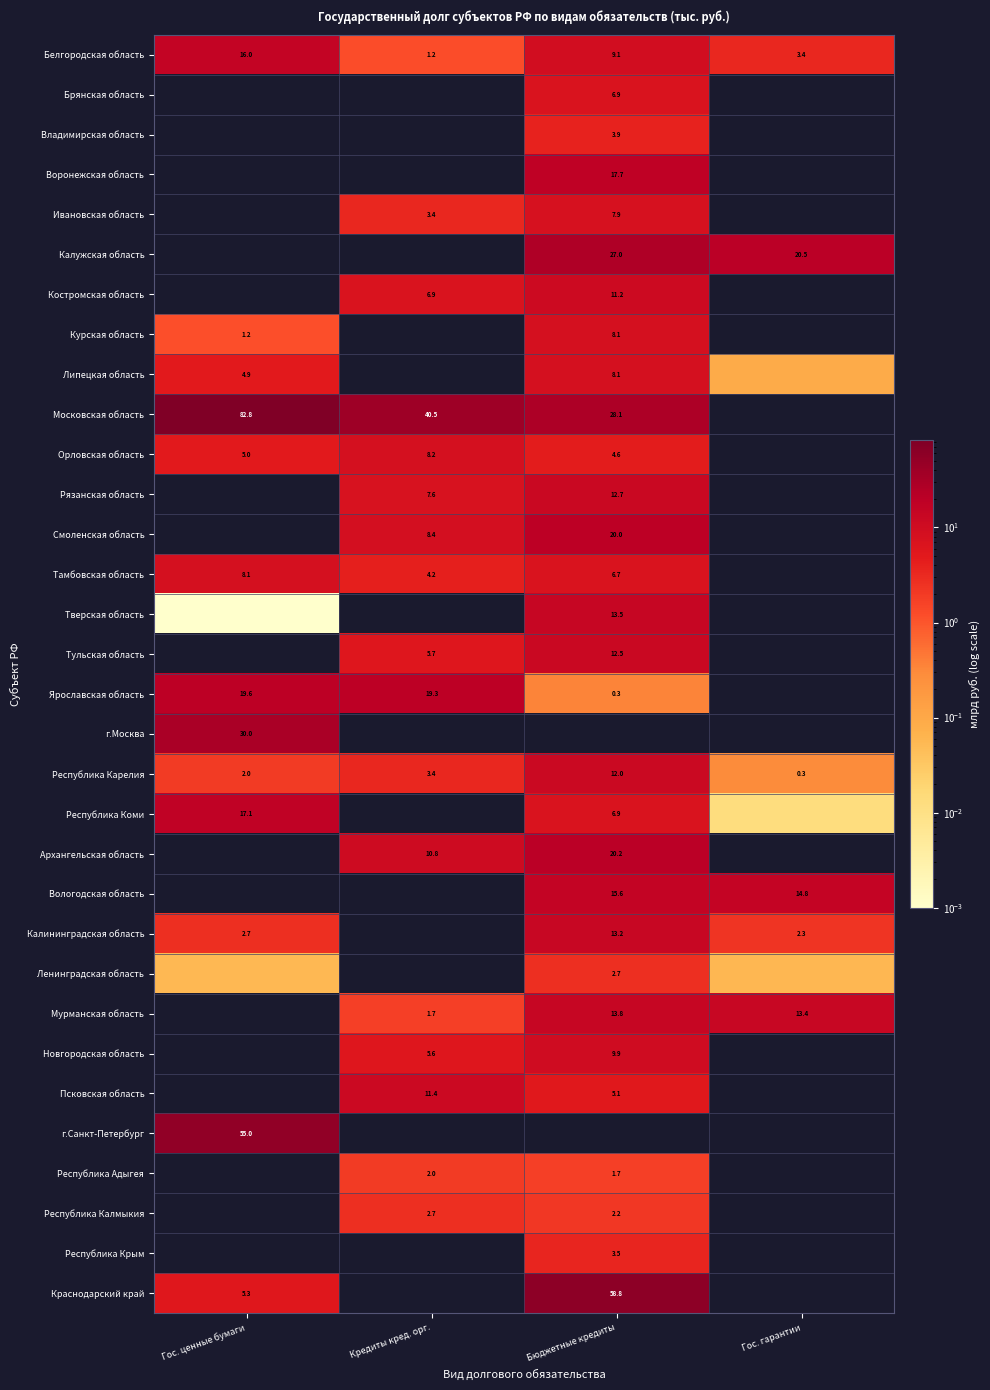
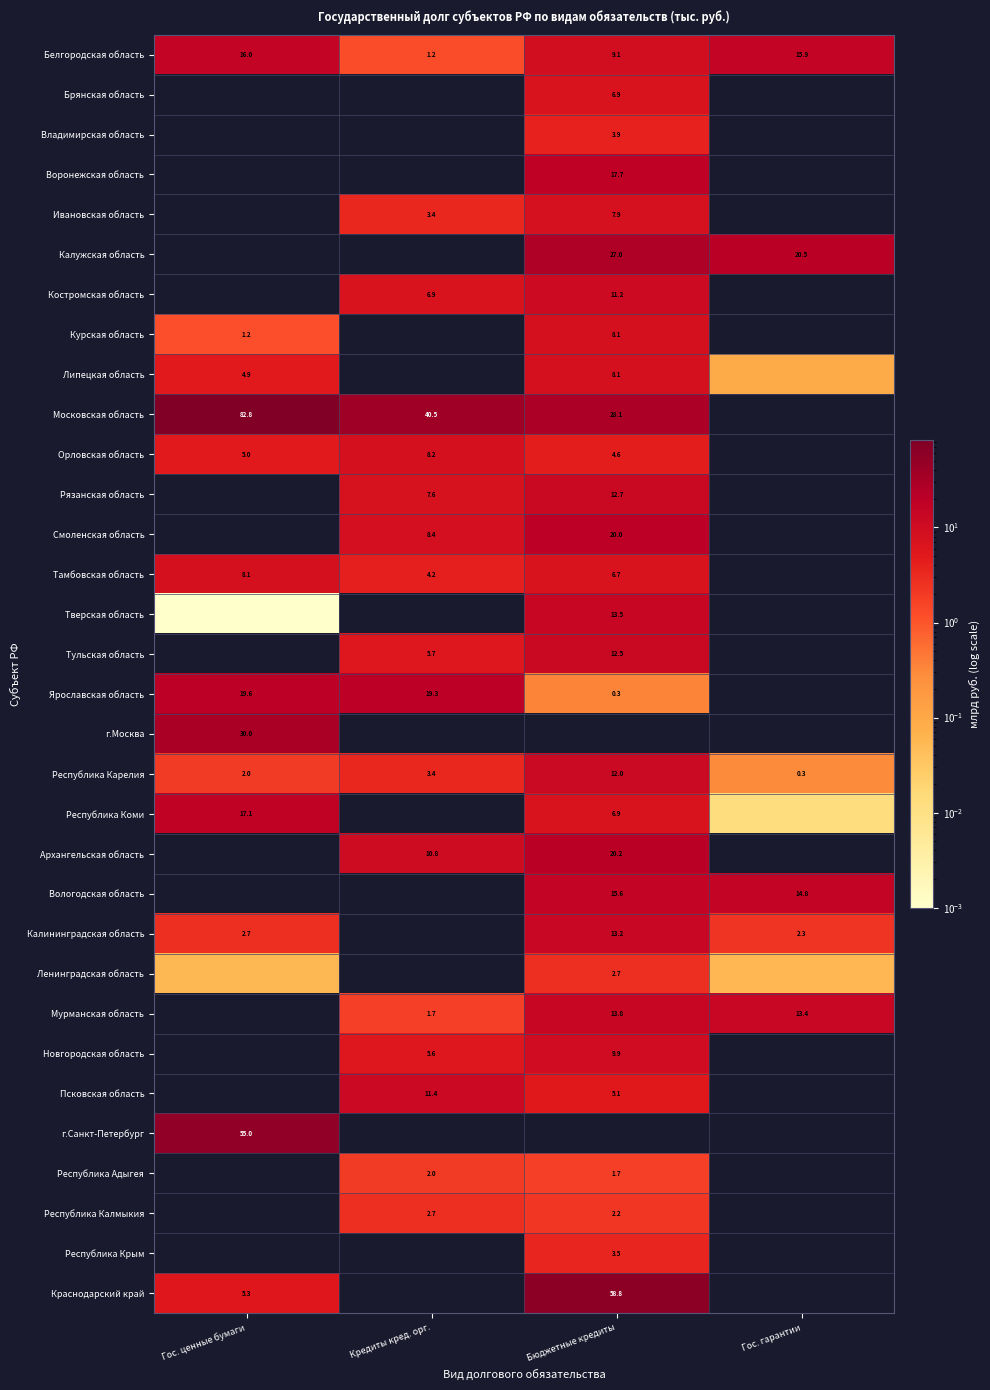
  {
    "Белгородская область": {
      "Гос. ценные бумаги": 16.0,
      "Кредиты кред. орг.": 1.2,
      "Бюджетные кредиты": 9.1,
-     "Гос. гарантии": 3.4
+     "Гос. гарантии": 15.9
    },
    "Брянская область": {
      "Бюджетные кредиты": 6.9
    },
    "Владимирская область": {
      "Бюджетные кредиты": 3.9
    },
    "Воронежская область": {
      "Бюджетные кредиты": 17.7
    },
    "Ивановская область": {
      "Кредиты кред. орг.": 3.4,
      "Бюджетные кредиты": 7.9
    },
    "Калужская область": {
      "Бюджетные кредиты": 27.0,
      "Гос. гарантии": 20.5
    },
    "Костромская область": {
      "Кредиты кред. орг.": 6.9,
      "Бюджетные кредиты": 11.2
    },
    "Курская область": {
      "Гос. ценные бумаги": 1.2,
      "Бюджетные кредиты": 8.1
    },
    "Липецкая область": {
      "Гос. ценные бумаги": 4.9,
      "Бюджетные кредиты": 8.1
    },
    "Московская область": {
      "Гос. ценные бумаги": 82.8,
      "Кредиты кред. орг.": 40.5,
      "Бюджетные кредиты": 28.1
    },
    "Орловская область": {
      "Гос. ценные бумаги": 5.0,
      "Кредиты кред. орг.": 8.2,
      "Бюджетные кредиты": 4.6
    },
    "Рязанская область": {
      "Кредиты кред. орг.": 7.6,
      "Бюджетные кредиты": 12.7
    },
    "Смоленская область": {
      "Кредиты кред. орг.": 8.4,
      "Бюджетные кредиты": 20.0
    },
    "Тамбовская область": {
      "Гос. ценные бумаги": 8.1,
      "Кредиты кред. орг.": 4.2,
      "Бюджетные кредиты": 6.7
    },
    "Тверская область": {
      "Бюджетные кредиты": 13.5
    },
    "Тульская область": {
      "Кредиты кред. орг.": 5.7,
      "Бюджетные кредиты": 12.5
    },
    "Ярославская область": {
      "Гос. ценные бумаги": 19.6,
      "Кредиты кред. орг.": 19.3,
      "Бюджетные кредиты": 0.3
    },
    "г.Москва": {
      "Гос. ценные бумаги": 30.0
    },
    "Республика Карелия": {
      "Гос. ценные бумаги": 2.0,
      "Кредиты кред. орг.": 3.4,
      "Бюджетные кредиты": 12.0,
      "Гос. гарантии": 0.3
    },
    "Республика Коми": {
      "Гос. ценные бумаги": 17.1,
      "Бюджетные кредиты": 6.9
    },
    "Архангельская область": {
      "Кредиты кред. орг.": 10.8,
      "Бюджетные кредиты": 20.2
    },
    "Вологодская область": {
      "Бюджетные кредиты": 15.6,
      "Гос. гарантии": 14.8
    },
    "Калининградская область": {
      "Гос. ценные бумаги": 2.7,
      "Бюджетные кредиты": 13.2,
      "Гос. гарантии": 2.3
    },
    "Ленинградская область": {
      "Бюджетные кредиты": 2.7
    },
    "Мурманская область": {
      "Кредиты кред. орг.": 1.7,
      "Бюджетные кредиты": 13.8,
      "Гос. гарантии": 13.4
    },
    "Новгородская область": {
      "Кредиты кред. орг.": 5.6,
      "Бюджетные кредиты": 9.9
    },
    "Псковская область": {
      "Кредиты кред. орг.": 11.4,
      "Бюджетные кредиты": 5.1
    },
    "г.Санкт-Петербург": {
      "Гос. ценные бумаги": 55.0
    },
    "Республика Адыгея": {
      "Кредиты кред. орг.": 2.0,
      "Бюджетные кредиты": 1.7
    },
    "Республика Калмыкия": {
      "Кредиты кред. орг.": 2.7,
      "Бюджетные кредиты": 2.2
    },
    "Республика Крым": {
      "Бюджетные кредиты": 3.5
    },
    "Краснодарский край": {
      "Гос. ценные бумаги": 5.3,
      "Бюджетные кредиты": 58.8
    }
  }
